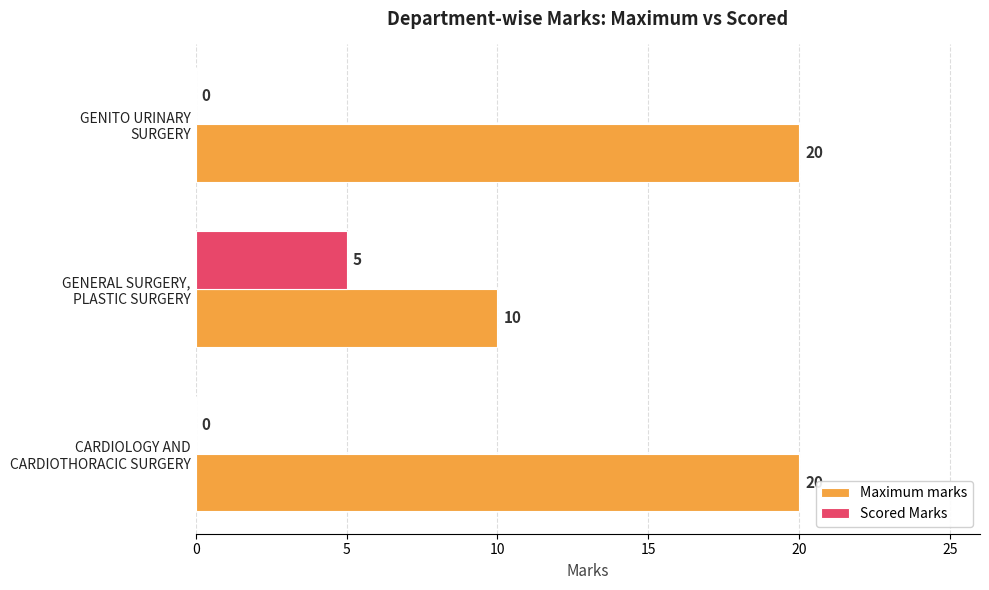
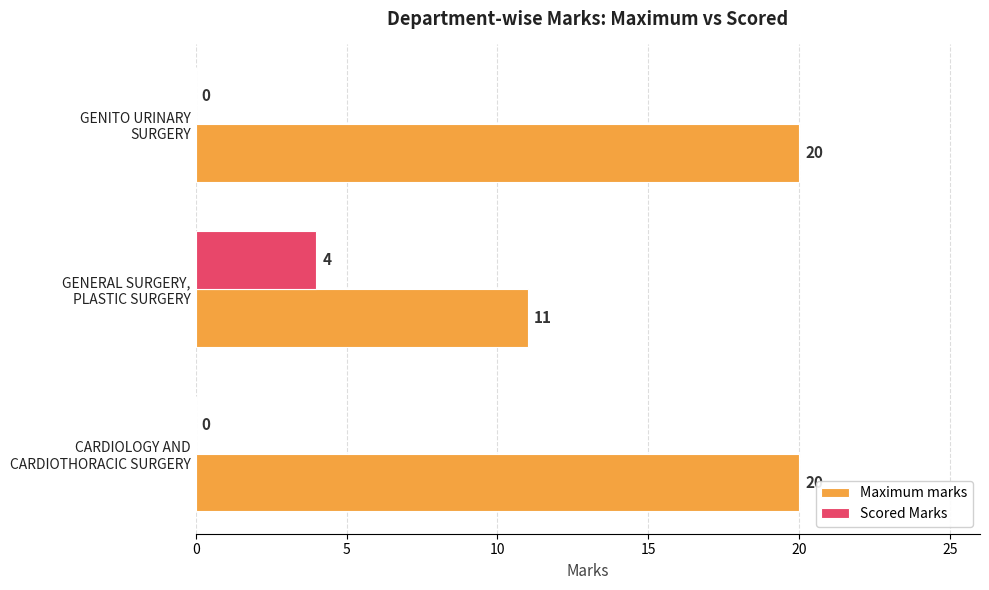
  {
    "Maximum marks": {
      "GENITO URINARY SURGERY": 20,
-     "GENERAL SURGERY, PLASTIC SURGERY": 10
+     "GENERAL SURGERY, PLASTIC SURGERY": 11
    },
    "Scored Marks": {
      "GENITO URINARY SURGERY": 0,
-     "GENERAL SURGERY, PLASTIC SURGERY": 5,
+     "GENERAL SURGERY, PLASTIC SURGERY": 4,
      "CARDIOLOGY AND CARDIOTHORACIC SURGERY": 0
    }
  }
